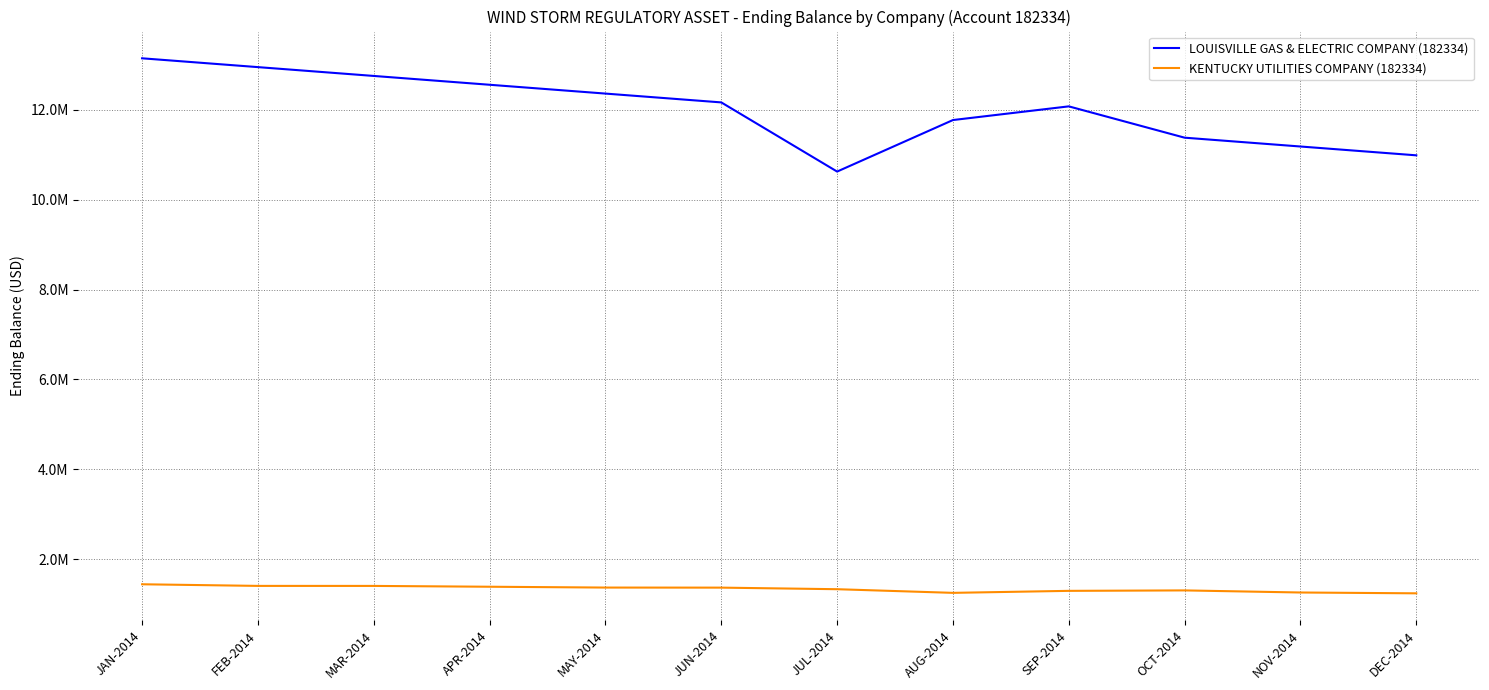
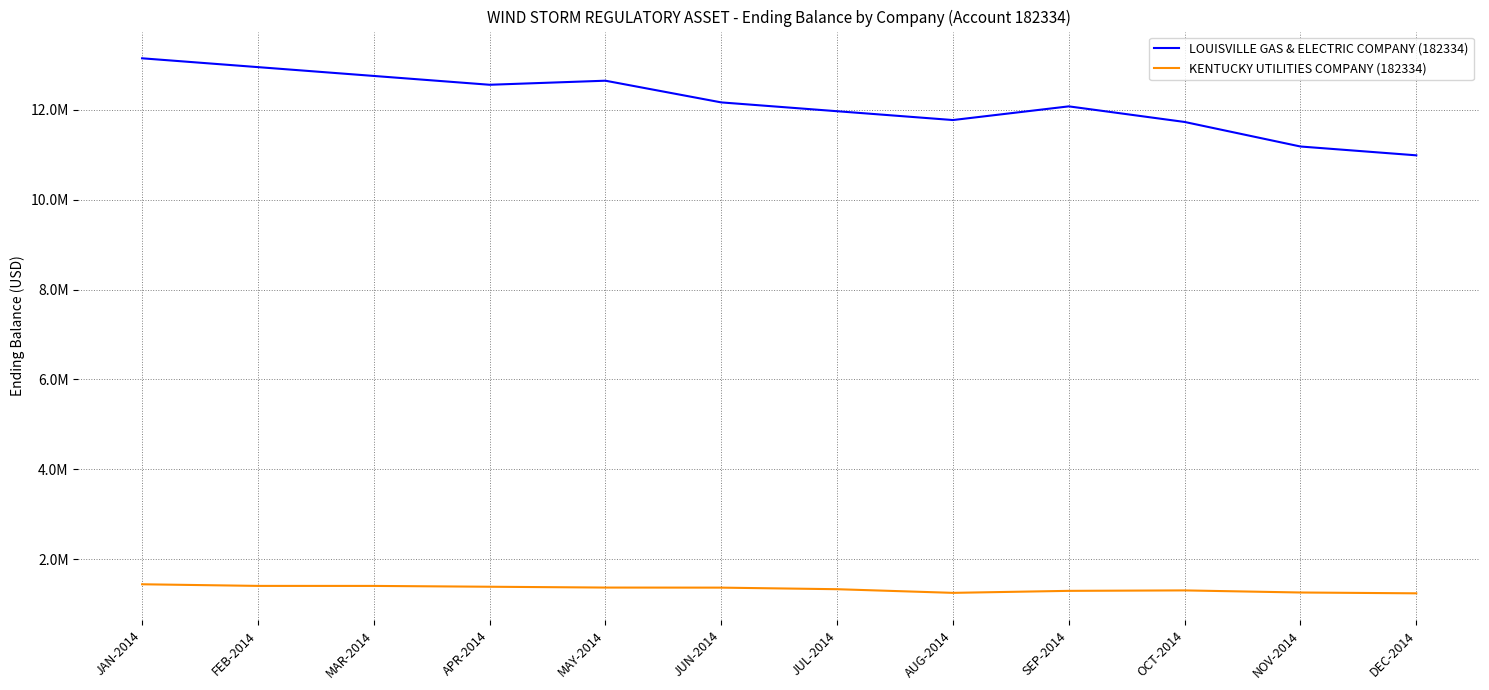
  {
    "LOUISVILLE GAS & ELECTRIC COMPANY (182334)": {
      "JAN-2014": 13100000,
      "FEB-2014": 12900000,
      "MAR-2014": 12800000,
      "APR-2014": 12600000,
-     "MAY-2014": 12400000,
+     "MAY-2014": 12600000,
      "JUN-2014": 12200000,
-     "JUL-2014": 10600000,
+     "JUL-2014": 12000000,
      "AUG-2014": 11800000,
      "SEP-2014": 12100000,
-     "OCT-2014": 11400000,
+     "OCT-2014": 11700000,
      "NOV-2014": 11200000,
      "DEC-2014": 11000000
    },
    "KENTUCKY UTILITIES COMPANY (182334)": {
      "JAN-2014": 1400000,
      "FEB-2014": 1400000,
      "MAR-2014": 1400000,
      "APR-2014": 1400000,
      "MAY-2014": 1400000,
      "JUN-2014": 1400000,
      "JUL-2014": 1300000,
      "AUG-2014": 1300000,
      "SEP-2014": 1300000,
      "OCT-2014": 1300000,
      "NOV-2014": 1300000,
      "DEC-2014": 1200000
    }
  }
